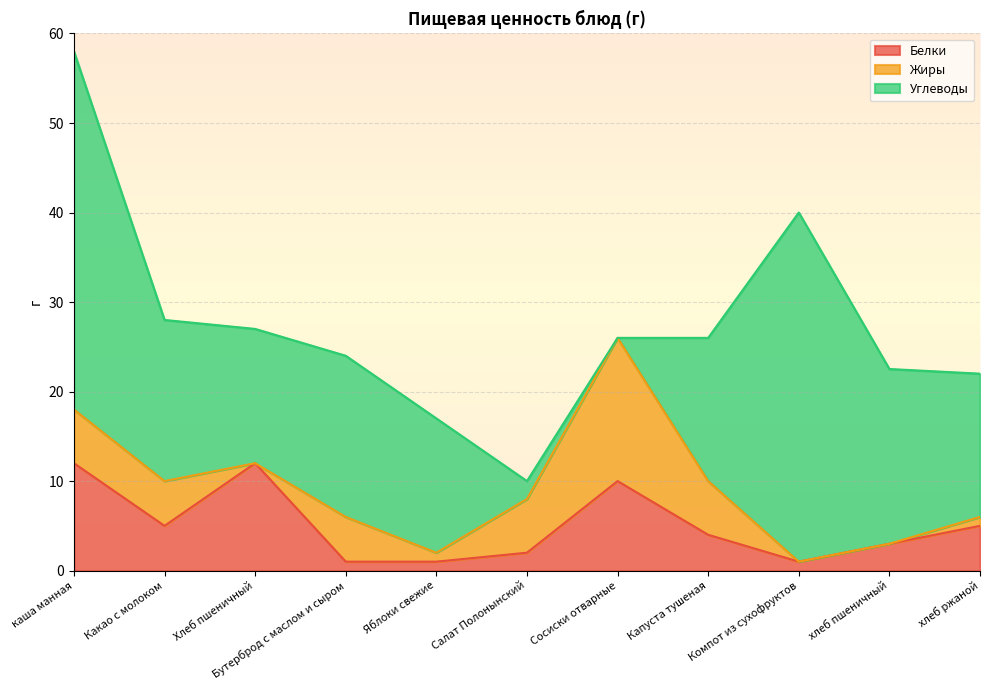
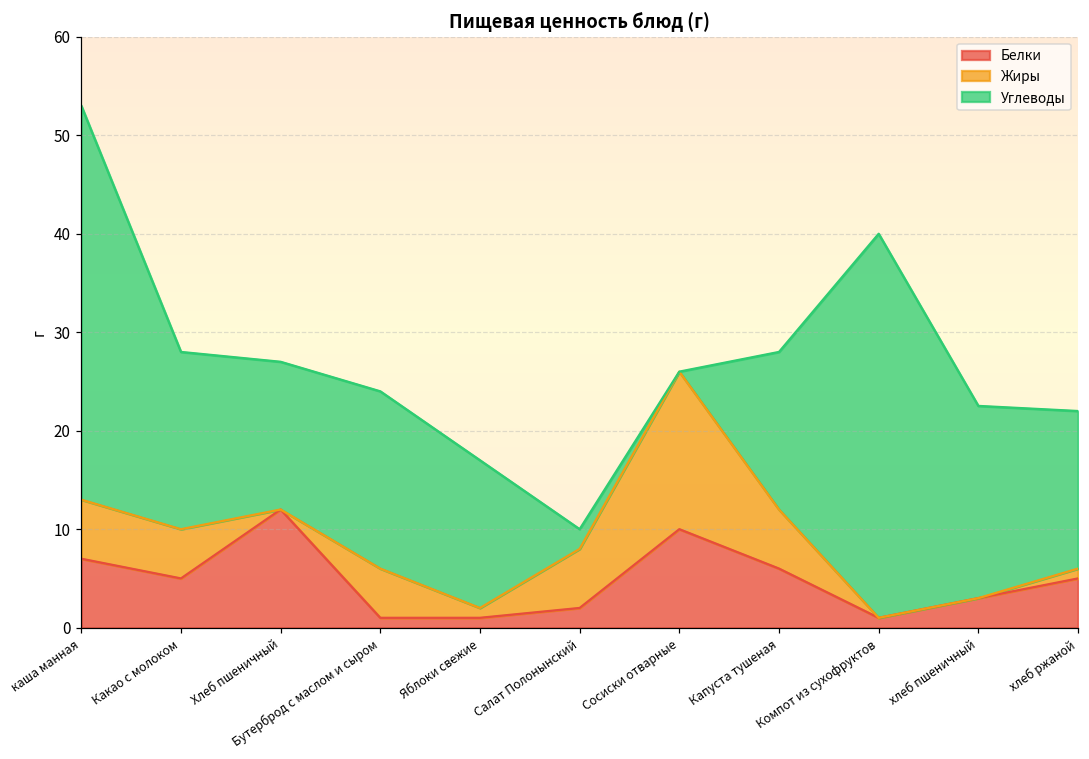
  {
    "Белки": {
-     "каша манная": 12,
+     "каша манная": 7,
      "Какао с молоком": 5,
      "Бутерброд с маслом и сыром": 1,
      "Яблоки свежие": 1,
      "Салат Полонынский": 2,
      "Сосиски отварные": 10,
-     "Капуста тушеная": 4,
+     "Капуста тушеная": 6,
      "хлеб ржаной": 5
    },
    "Жиры": {
      "каша манная": 6,
      "Какао с молоком": 5,
      "Бутерброд с маслом и сыром": 5,
      "Яблоки свежие": 1,
      "Салат Полонынский": 6,
      "Капуста тушеная": 6,
      "хлеб ржаной": 1
    },
    "Углеводы": {
      "каша манная": 40,
      "Какао с молоком": 18,
      "Хлеб пшеничный": 15,
      "Бутерброд с маслом и сыром": 18,
      "Яблоки свежие": 15,
      "Салат Полонынский": 2,
      "Капуста тушеная": 16,
      "Компот из сухофруктов": 39,
      "хлеб пшеничный": 20,
      "хлеб ржаной": 16
    }
  }
